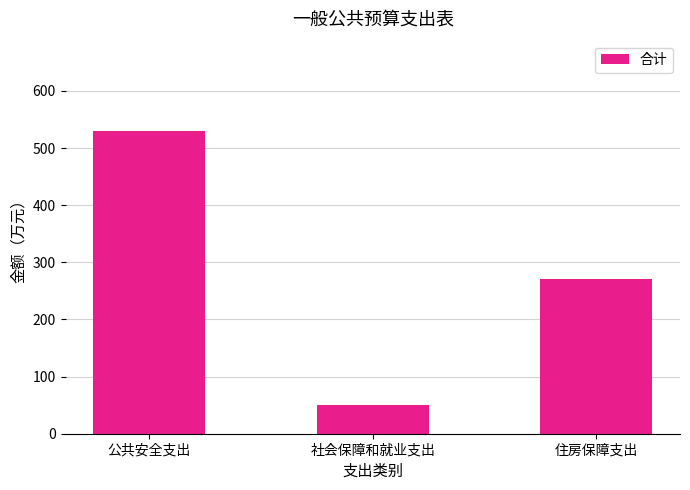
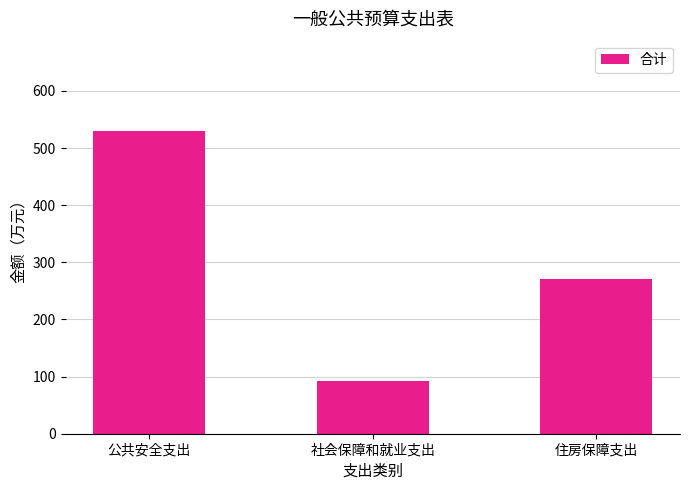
  {
    "公共安全支出": 530,
-   "社会保障和就业支出": 50,
+   "社会保障和就业支出": 90,
    "住房保障支出": 270
  }
